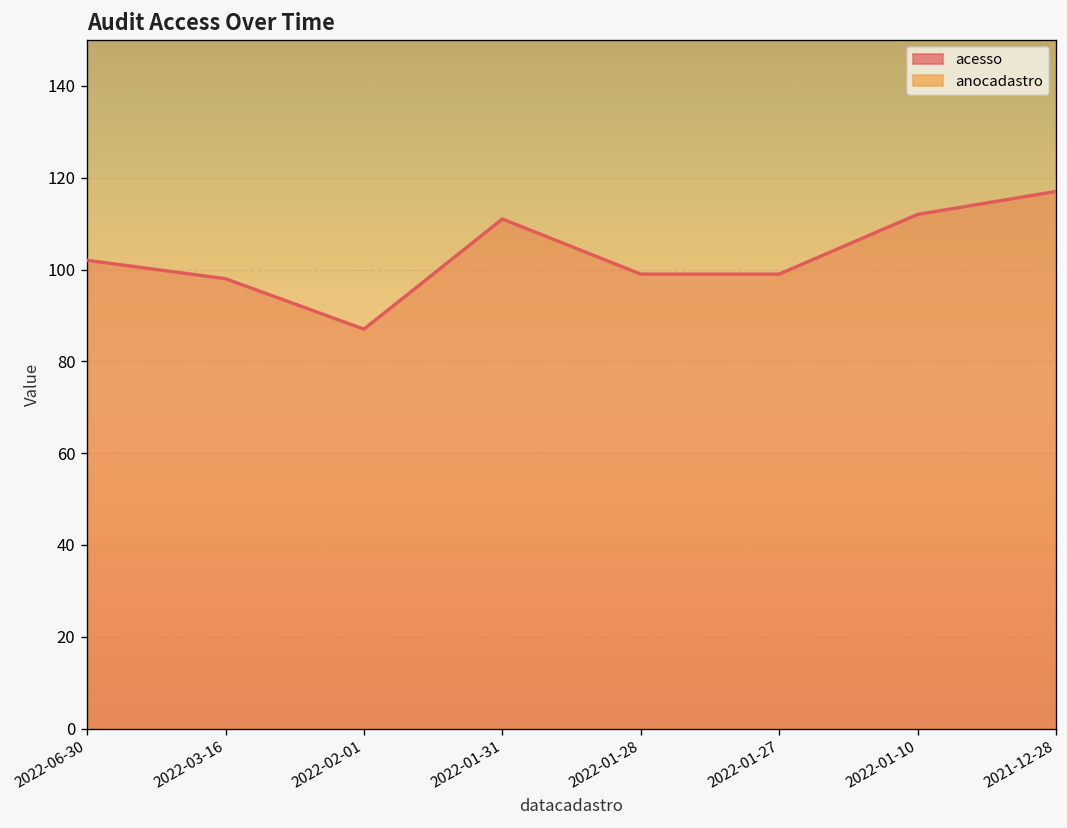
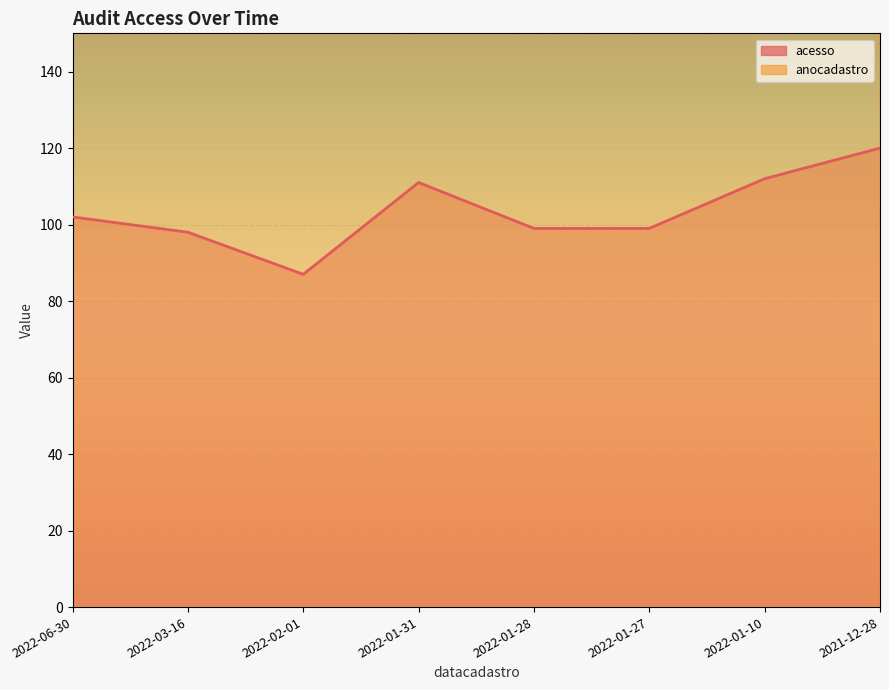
  {
    "acesso": {
      "2022-06-30": 102,
      "2022-03-16": 98,
      "2022-02-01": 87,
      "2022-01-31": 111,
      "2022-01-28": 99,
      "2022-01-27": 99,
      "2022-01-10": 112,
-     "2021-12-28": 117
+     "2021-12-28": 120
    }
  }
